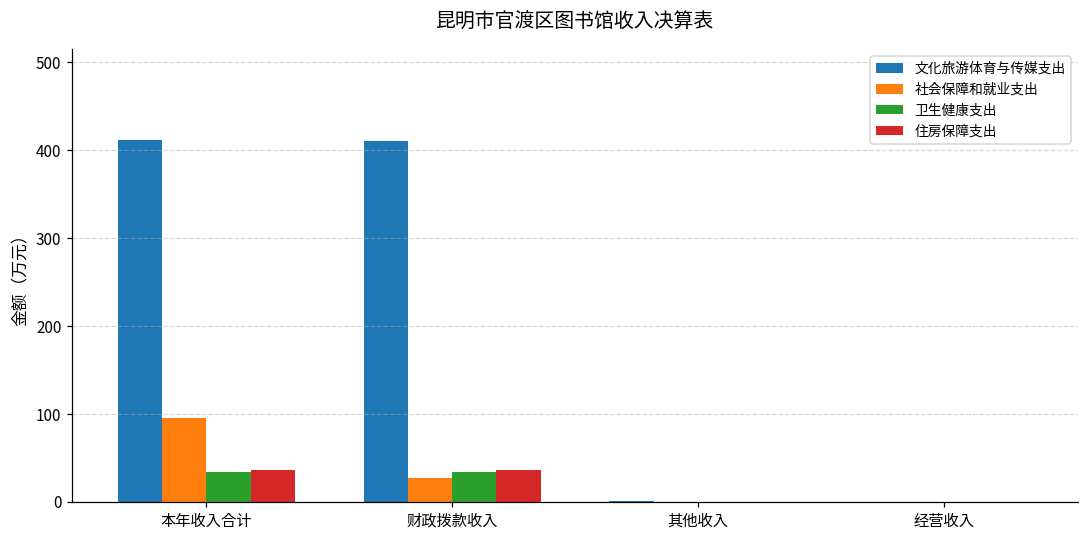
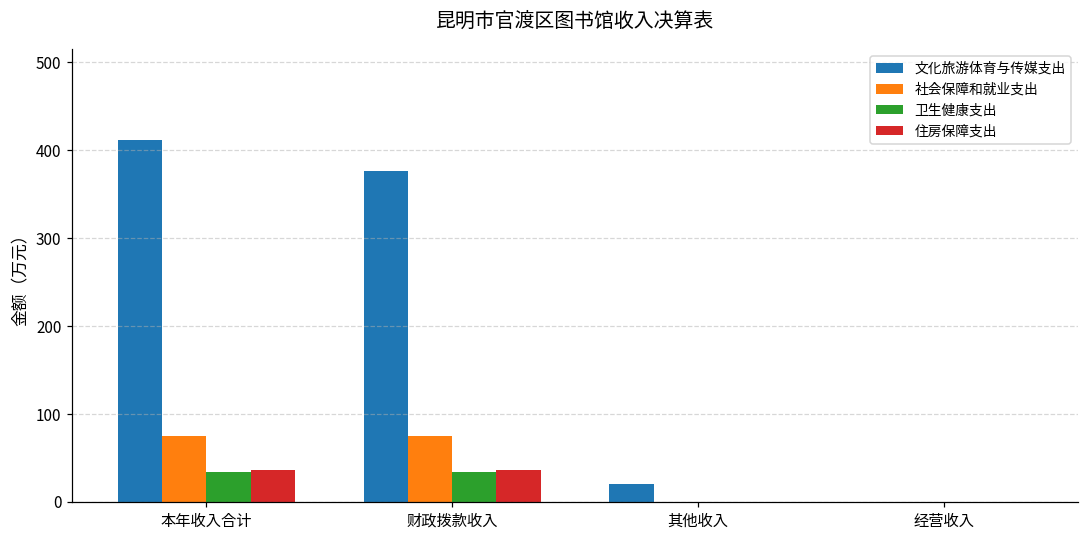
  {
    "文化旅游体育与传媒支出": {
      "本年收入合计": 410,
-     "财政拨款收入": 410,
-     "其他收入": 0,
+     "财政拨款收入": 380,
+     "其他收入": 20,
      "经营收入": 0
    },
    "社会保障和就业支出": {
-     "本年收入合计": 100,
-     "财政拨款收入": 30,
+     "本年收入合计": 80,
+     "财政拨款收入": 80,
      "其他收入": 0,
      "经营收入": 0
    },
    "卫生健康支出": {
      "本年收入合计": 30,
      "财政拨款收入": 30,
      "其他收入": 0,
      "经营收入": 0
    },
    "住房保障支出": {
      "本年收入合计": 40,
      "财政拨款收入": 40,
      "其他收入": 0,
      "经营收入": 0
    }
  }
